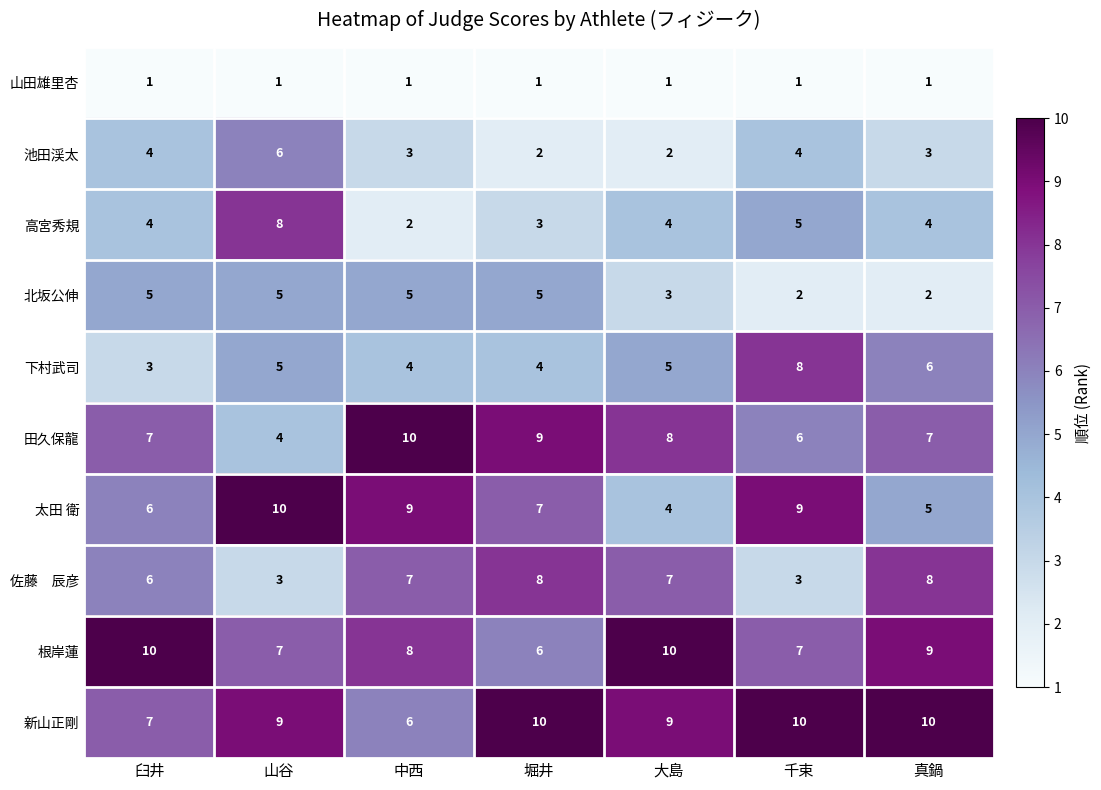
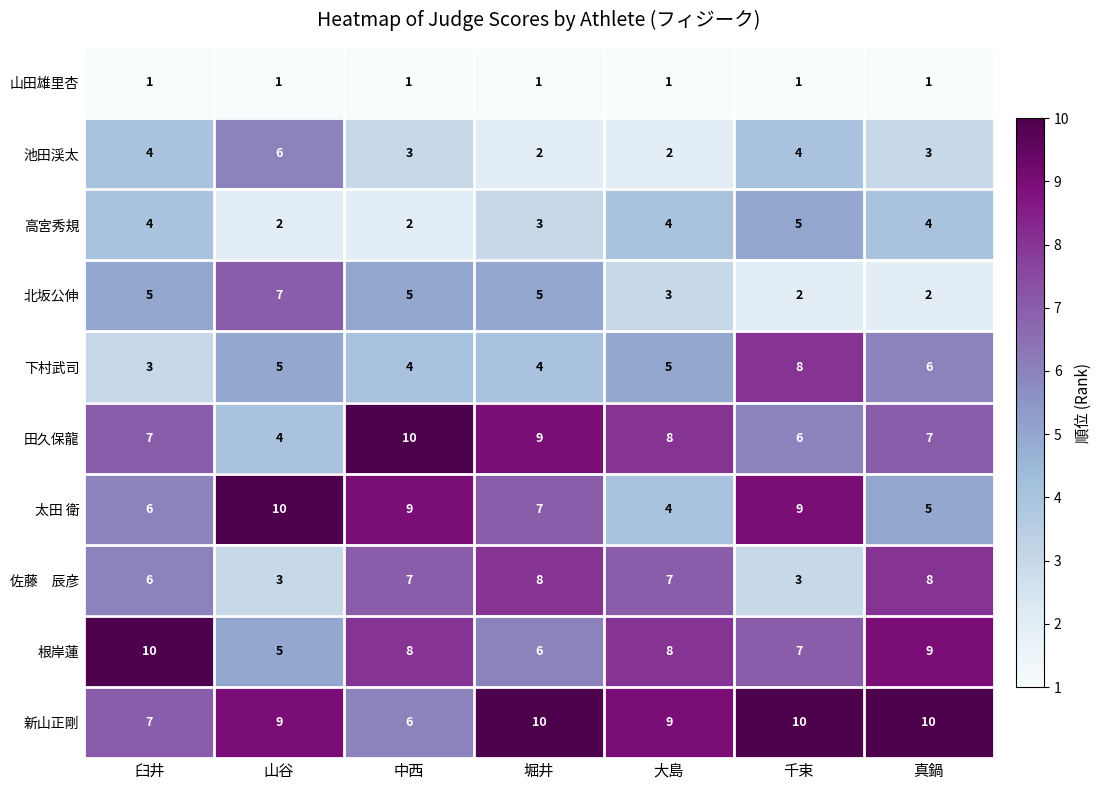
  {
    "山田雄里杏": {
      "臼井": 1,
      "山谷": 1,
      "中西": 1,
      "堀井": 1,
      "大島": 1,
      "千束": 1,
      "真鍋": 1
    },
    "池田渓太": {
      "臼井": 4,
      "山谷": 6,
      "中西": 3,
      "堀井": 2,
      "大島": 2,
      "千束": 4,
      "真鍋": 3
    },
    "高宮秀規": {
      "臼井": 4,
-     "山谷": 8,
+     "山谷": 2,
      "中西": 2,
      "堀井": 3,
      "大島": 4,
      "千束": 5,
      "真鍋": 4
    },
    "北坂公伸": {
      "臼井": 5,
-     "山谷": 5,
+     "山谷": 7,
      "中西": 5,
      "堀井": 5,
      "大島": 3,
      "千束": 2,
      "真鍋": 2
    },
    "下村武司": {
      "臼井": 3,
      "山谷": 5,
      "中西": 4,
      "堀井": 4,
      "大島": 5,
      "千束": 8,
      "真鍋": 6
    },
    "田久保龍": {
      "臼井": 7,
      "山谷": 4,
      "中西": 10,
      "堀井": 9,
      "大島": 8,
      "千束": 6,
      "真鍋": 7
    },
    "太田 衛": {
      "臼井": 6,
      "山谷": 10,
      "中西": 9,
      "堀井": 7,
      "大島": 4,
      "千束": 9,
      "真鍋": 5
    },
    "佐藤 辰彦": {
      "臼井": 6,
      "山谷": 3,
      "中西": 7,
      "堀井": 8,
      "大島": 7,
      "千束": 3,
      "真鍋": 8
    },
    "根岸蓮": {
      "臼井": 10,
-     "山谷": 7,
+     "山谷": 5,
      "中西": 8,
      "堀井": 6,
-     "大島": 10,
+     "大島": 8,
      "千束": 7,
      "真鍋": 9
    },
    "新山正剛": {
      "臼井": 7,
      "山谷": 9,
      "中西": 6,
      "堀井": 10,
      "大島": 9,
      "千束": 10,
      "真鍋": 10
    }
  }
